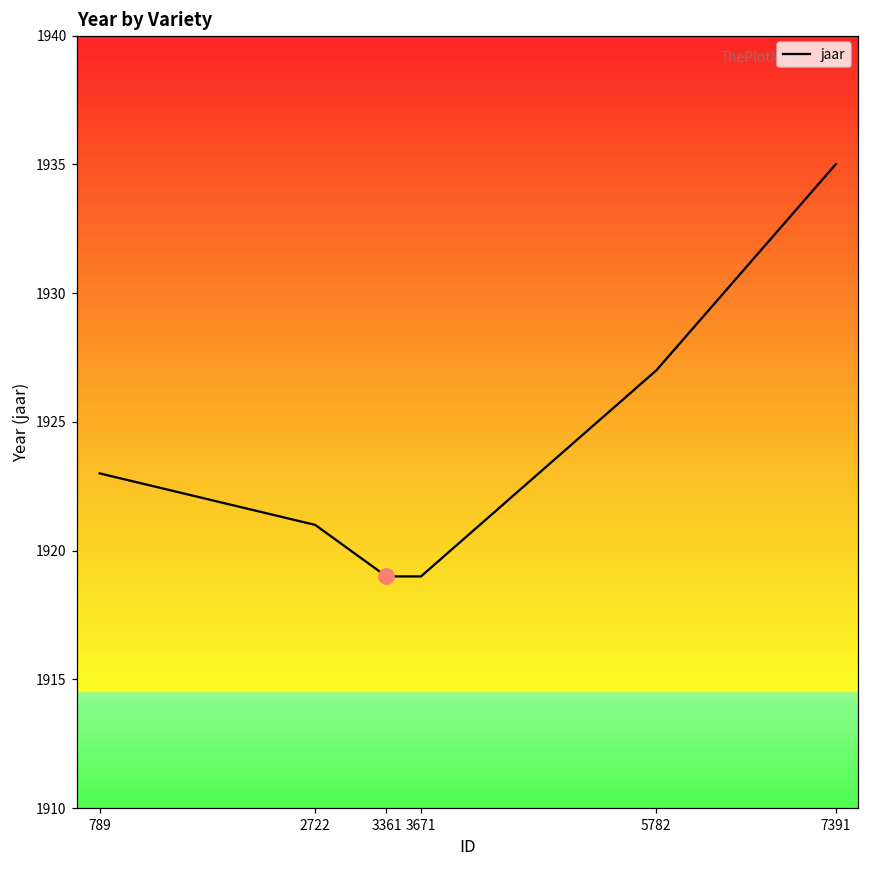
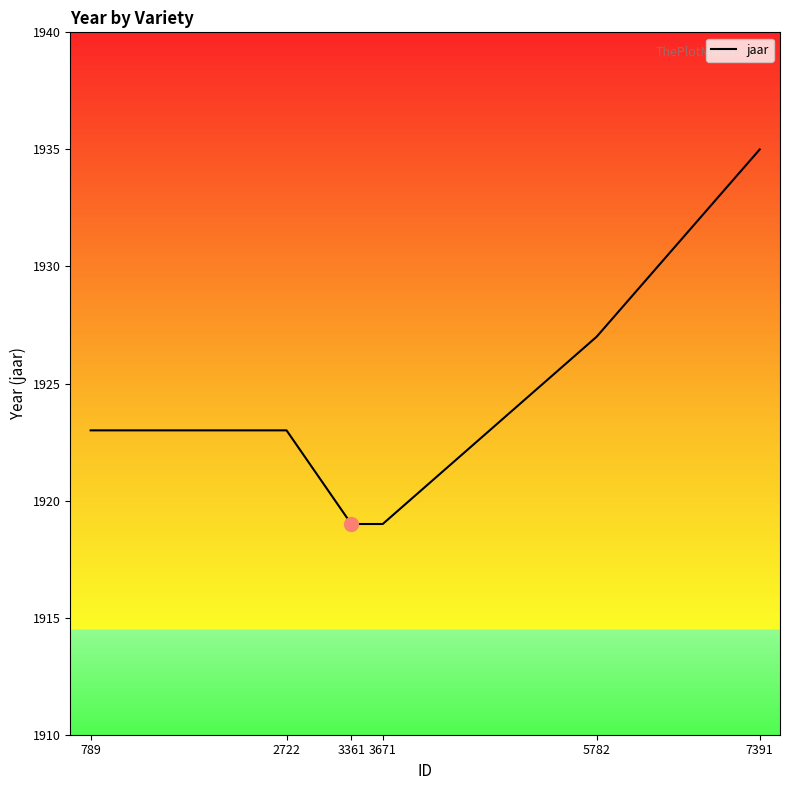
  {
    "jaar": {
      "789": 1923,
-     "2722": 1921,
+     "2722": 1923,
      "3671": 1919,
      "5782": 1927,
      "7391": 1935
    }
  }
